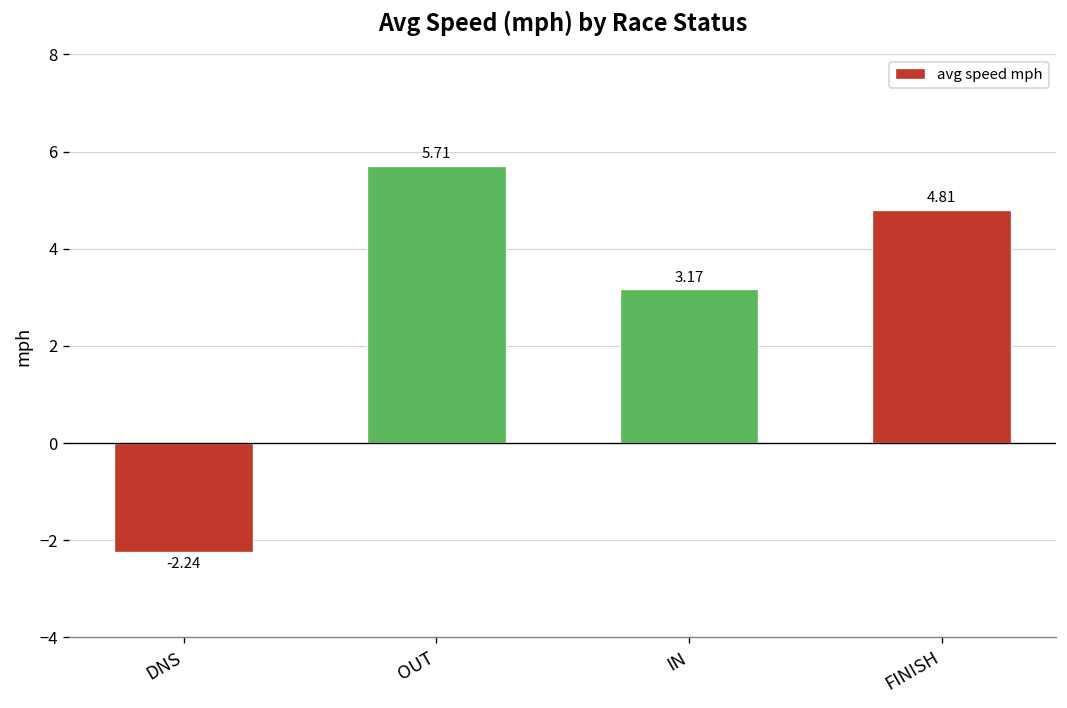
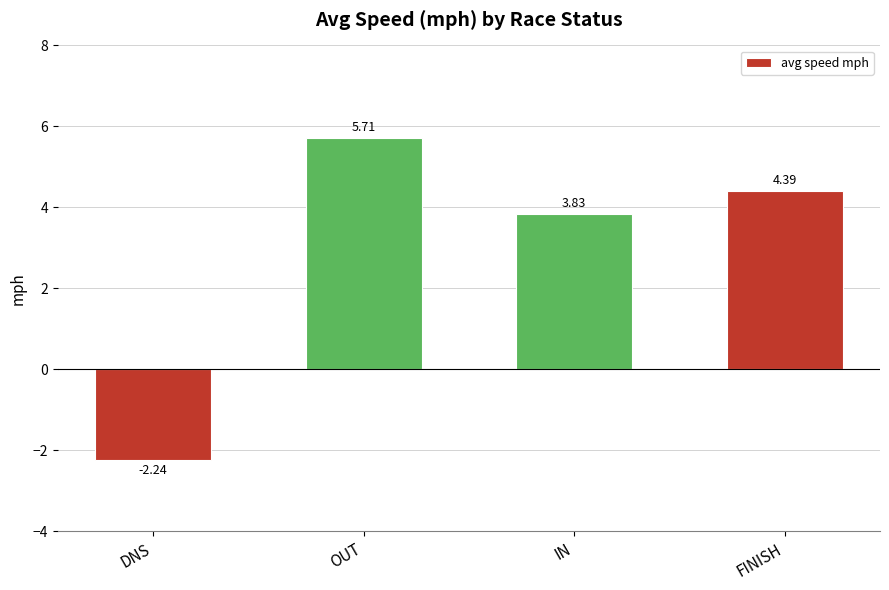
  {
    "DNS": -2.24,
    "OUT": 5.71,
-   "IN": 3.17,
-   "FINISH": 4.81
+   "IN": 3.83,
+   "FINISH": 4.39
  }
